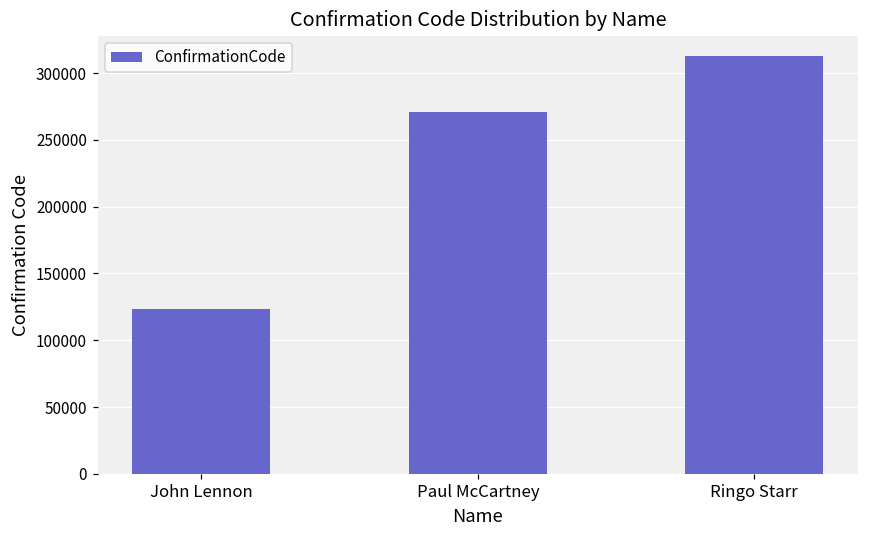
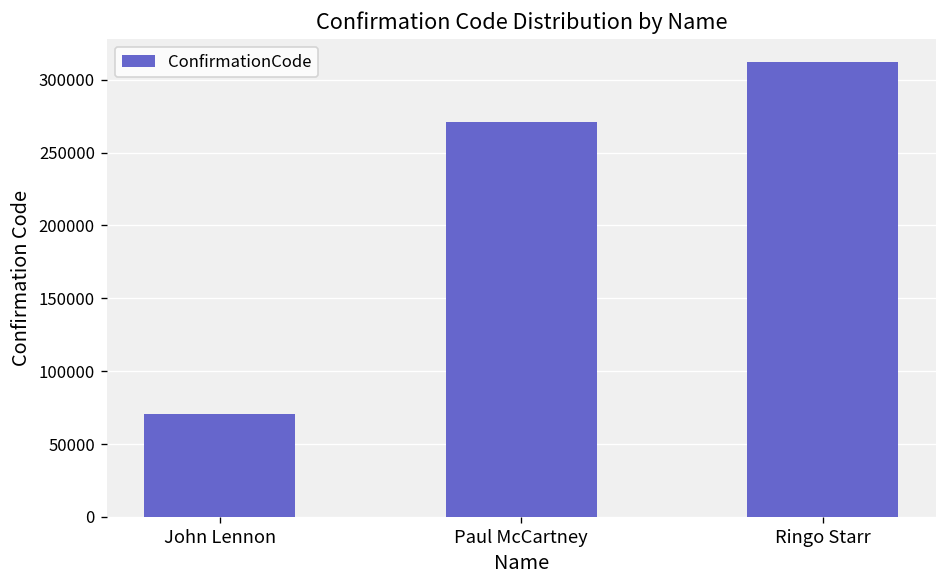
  {
-   "John Lennon": 123000,
+   "John Lennon": 70000,
    "Paul McCartney": 271000,
    "Ringo Starr": 312000
  }
